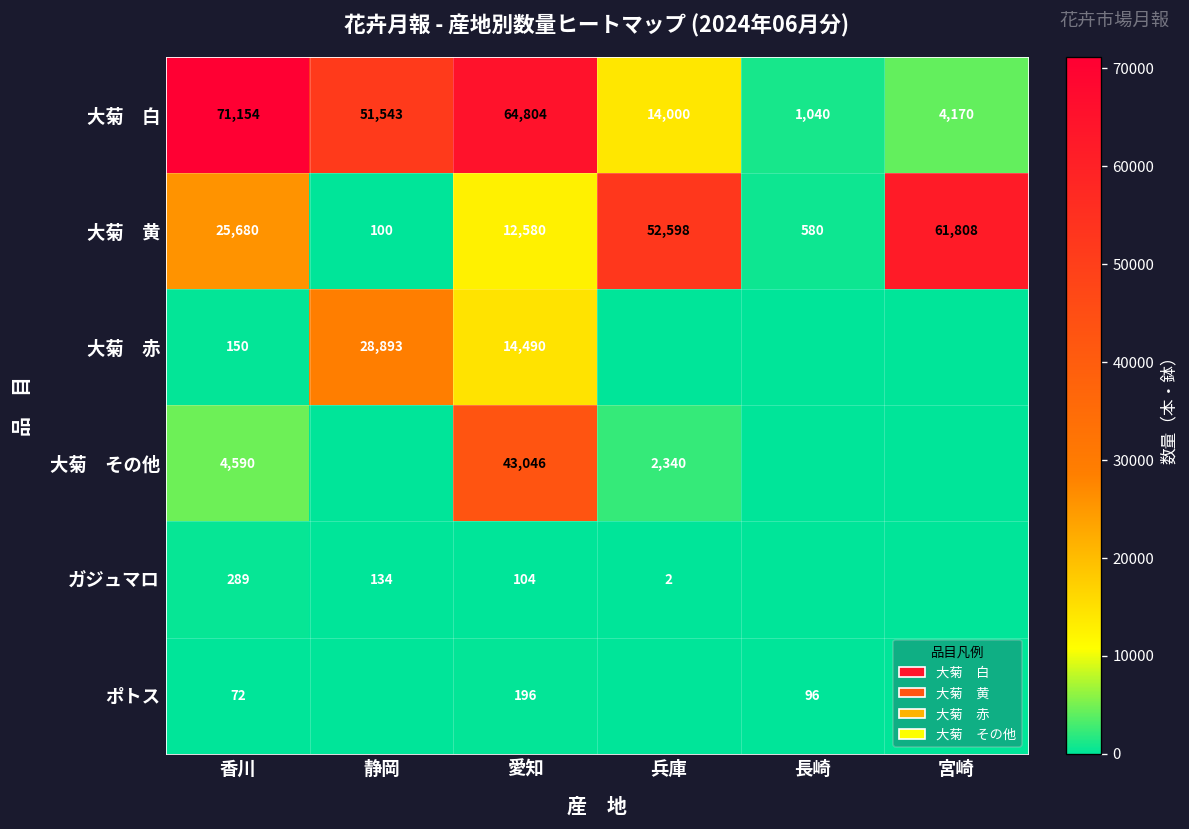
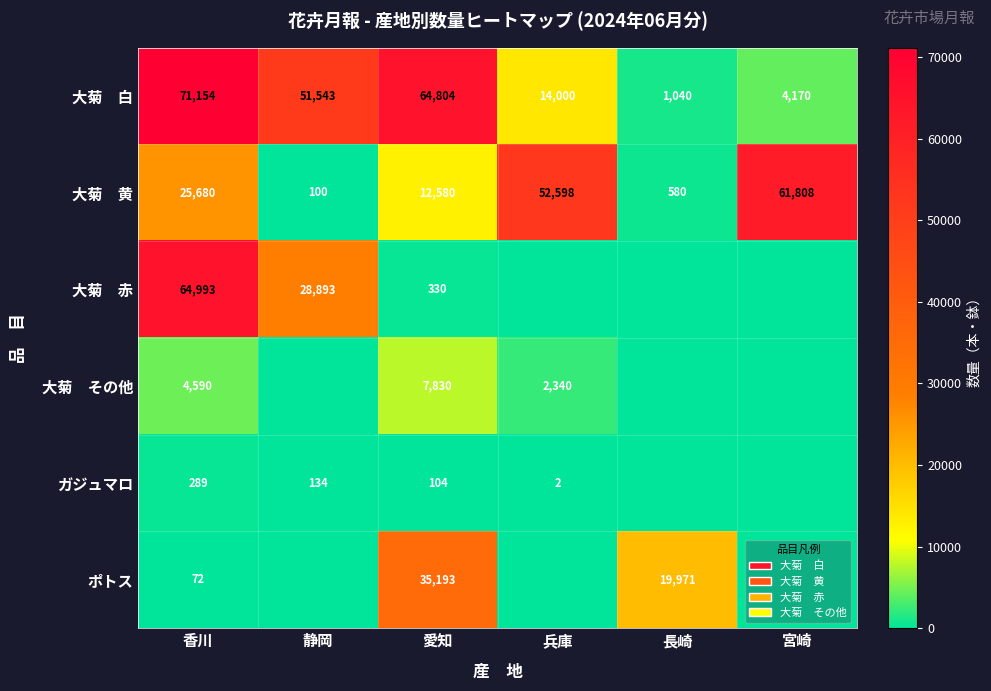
  {
    "大菊 白": {
      "香川": "71,154",
      "静岡": "51,543",
      "愛知": "64,804",
      "兵庫": "14,000",
      "長崎": "1,040",
      "宮崎": "4,170"
    },
    "大菊 黄": {
      "香川": "25,680",
      "静岡": "100",
      "愛知": "12,580",
      "兵庫": "52,598",
      "長崎": "580",
      "宮崎": "61,808"
    },
    "大菊 赤": {
-     "香川": "150",
+     "香川": "64,993",
      "静岡": "28,893",
-     "愛知": "14,490"
+     "愛知": "330"
    },
    "大菊 その他": {
      "香川": "4,590",
-     "愛知": "43,046",
+     "愛知": "7,830",
      "兵庫": "2,340"
    },
    "ガジュマロ": {
      "香川": "289",
      "静岡": "134",
      "愛知": "104",
      "兵庫": "2"
    },
    "ポトス": {
      "香川": "72",
-     "愛知": "196",
-     "長崎": "96"
+     "愛知": "35,193",
+     "長崎": "19,971"
    }
  }
